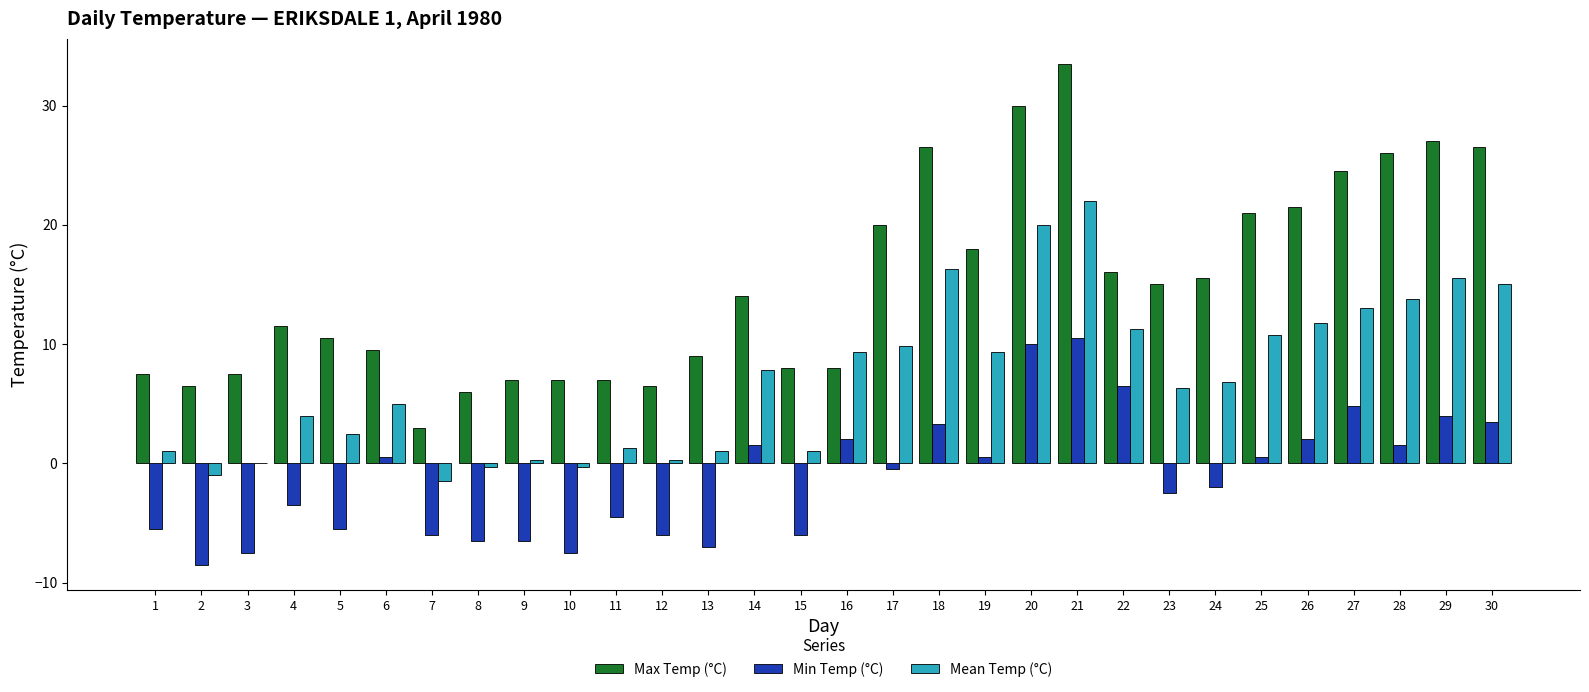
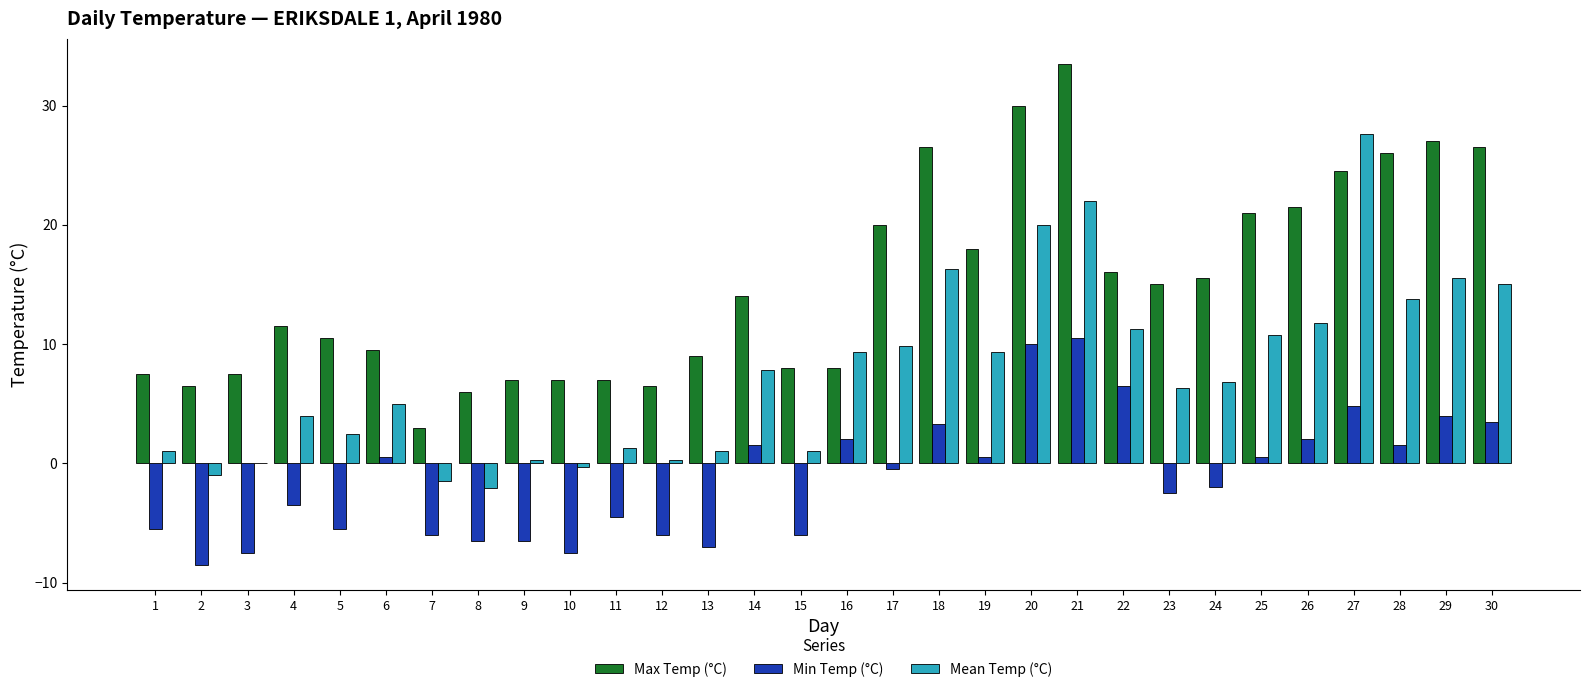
  {
    "Max Temp (°C)": {
      "1": 7.5,
      "2": 6.5,
      "3": 7.5,
      "4": 11.5,
      "5": 10.5,
      "6": 9.5,
      "7": 3.0,
      "8": 6.0,
      "9": 7.0,
      "10": 7.0,
      "11": 7.0,
      "12": 6.5,
      "13": 9.0,
      "14": 14.0,
      "15": 8.0,
      "16": 8.0,
      "17": 20.0,
      "18": 26.5,
      "19": 18.0,
      "20": 30.0,
      "21": 33.5,
      "22": 16.0,
      "23": 15.0,
      "24": 15.5,
      "25": 21.0,
      "26": 21.5,
      "27": 24.5,
      "28": 26.0,
      "29": 27.0,
      "30": 26.5
    },
    "Min Temp (°C)": {
      "1": -5.5,
      "2": -8.5,
      "3": -7.5,
      "4": -3.5,
      "5": -5.5,
      "6": 0.5,
      "7": -6.0,
      "8": -6.5,
      "9": -6.5,
      "10": -7.5,
      "11": -4.5,
      "12": -6.0,
      "13": -7.0,
      "14": 1.5,
      "15": -6.0,
      "16": 2.0,
      "17": -0.5,
      "18": 3.3,
      "19": 0.5,
      "20": 10.0,
      "21": 10.5,
      "22": 6.5,
      "23": -2.5,
      "24": -2.0,
      "25": 0.5,
      "26": 2.0,
      "27": 4.8,
      "28": 1.5,
      "29": 4.0,
      "30": 3.5
    },
    "Mean Temp (°C)": {
      "1": 1.0,
      "2": -1.0,
      "3": 0.0,
      "4": 4.0,
      "5": 2.5,
      "6": 5.0,
      "7": -1.5,
-     "8": -0.3,
+     "8": -2.1,
      "9": 0.3,
      "10": -0.3,
      "11": 1.3,
      "12": 0.3,
      "13": 1.0,
      "14": 7.8,
      "15": 1.0,
      "16": 9.3,
      "17": 9.8,
      "18": 16.3,
      "19": 9.3,
      "20": 20.0,
      "21": 22.0,
      "22": 11.3,
      "23": 6.3,
      "24": 6.8,
      "25": 10.8,
      "26": 11.8,
-     "27": 13.0,
+     "27": 27.6,
      "28": 13.8,
      "29": 15.5,
      "30": 15.0
    }
  }
